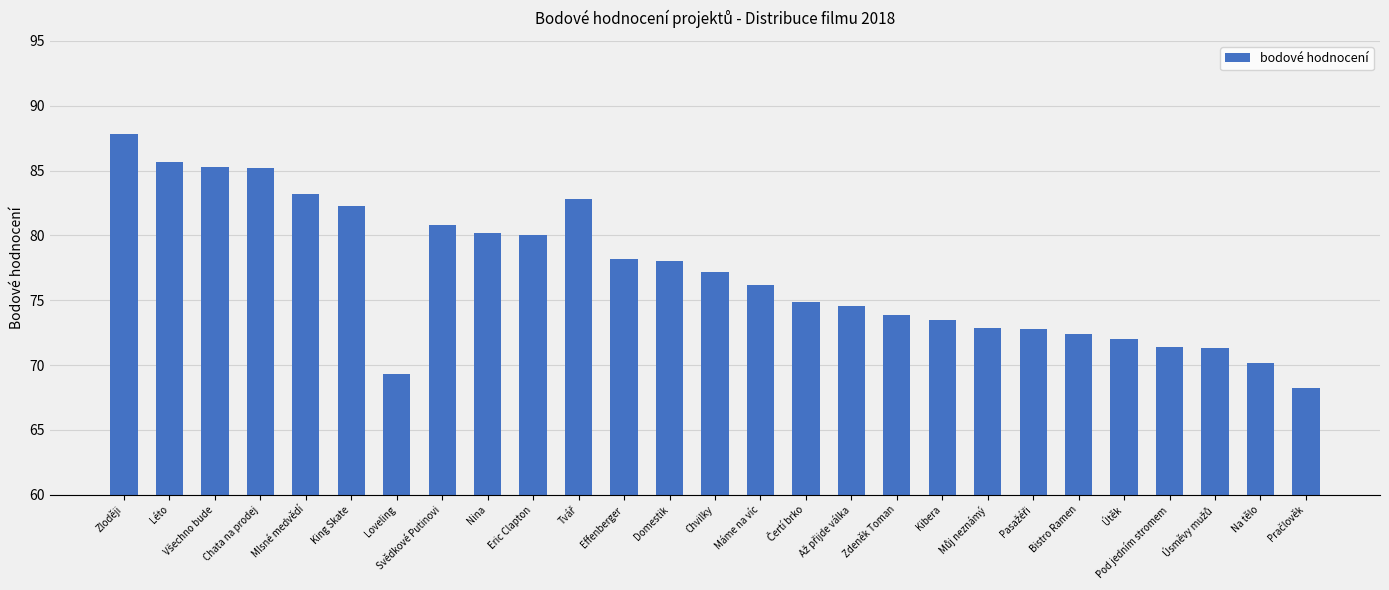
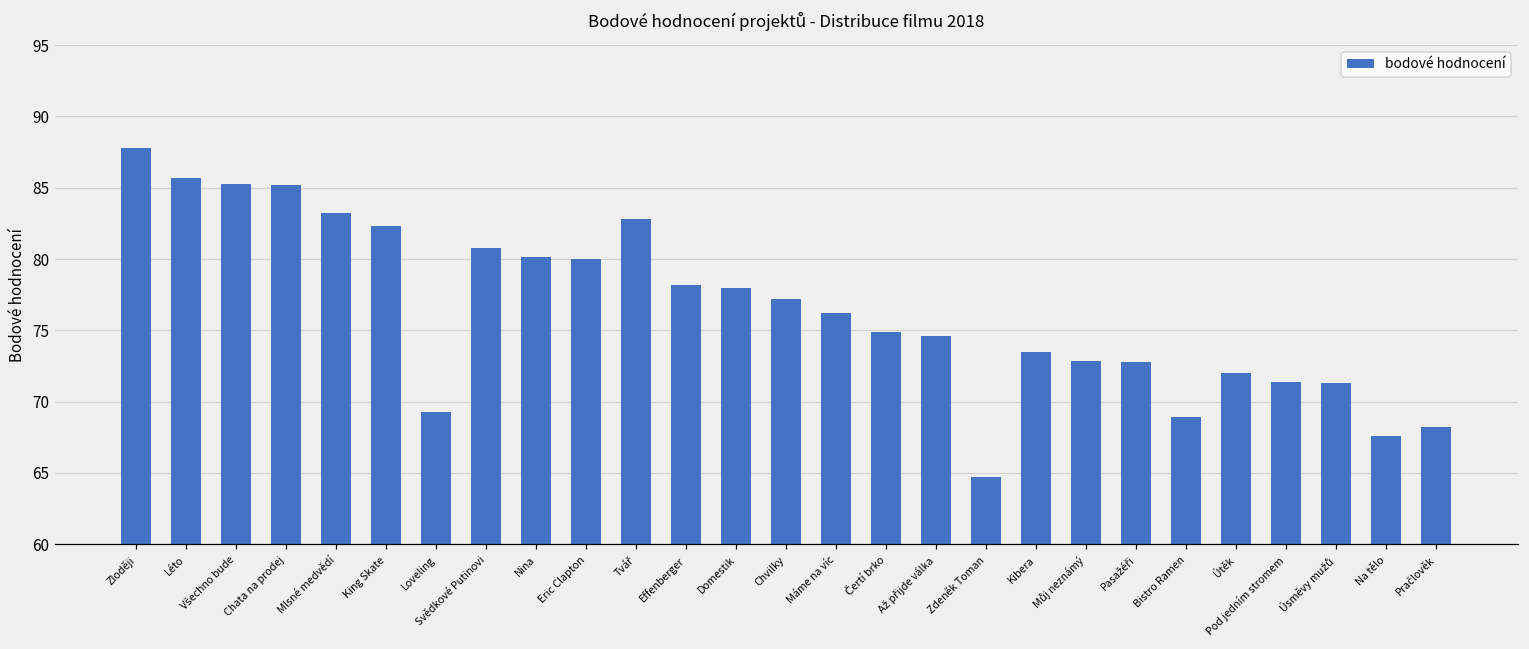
  {
    "Zloději": 87.8,
    "Léto": 85.7,
    "Všechno bude": 85.3,
    "Chata na prodej": 85.2,
    "Mlsné medvědí": 83.2,
    "King Skate": 82.3,
    "Loveling": 69.3,
    "Svědkové Putinovi": 80.8,
    "Nina": 80.2,
    "Eric Clapton": 80.0,
    "Tvář": 82.8,
    "Effenberger": 78.2,
    "Domestik": 78.0,
    "Chvilky": 77.2,
    "Máme na víc": 76.2,
    "Čertí brko": 74.9,
    "Až přijde válka": 74.6,
-   "Zdeněk Toman": 73.8,
+   "Zdeněk Toman": 64.7,
    "Kibera": 73.5,
    "Můj neznámý": 72.8,
    "Pasažéři": 72.8,
-   "Bistro Ramen": 72.4,
+   "Bistro Ramen": 68.9,
    "Útěk": 72.0,
    "Pod jedním stromem": 71.4,
    "Úsměvy mužů": 71.3,
-   "Na tělo": 70.2,
+   "Na tělo": 67.6,
    "Pračlověk": 68.2
  }
